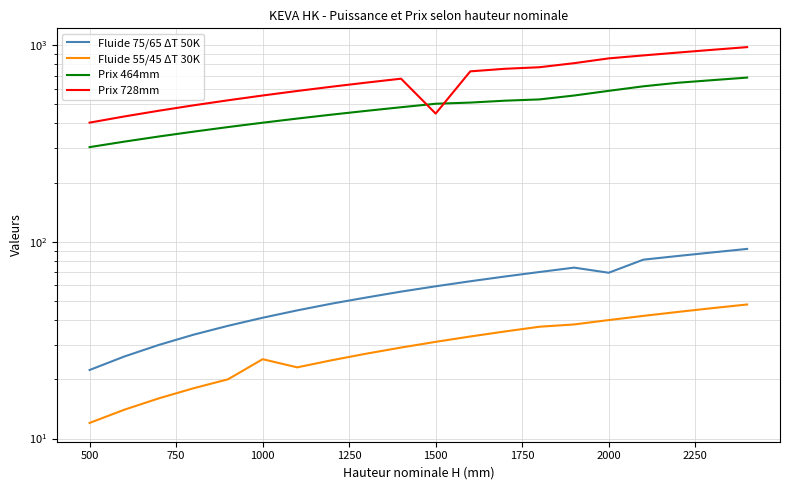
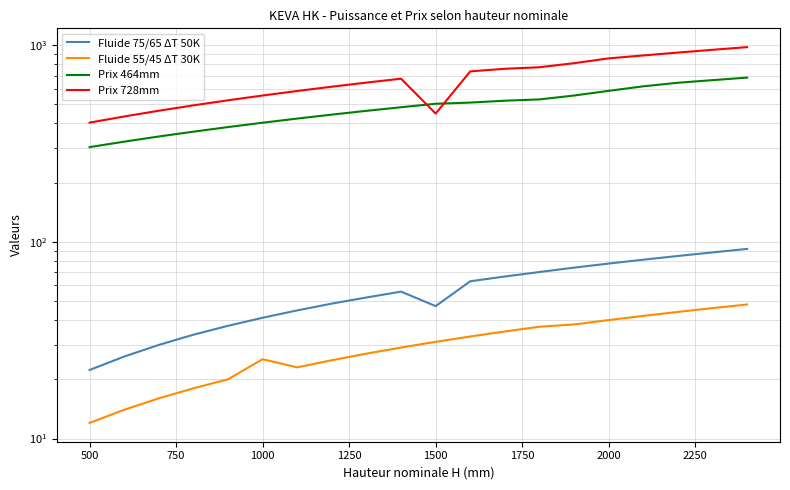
  {
    "Fluide 75/65 ΔT 50K": {
      "500": 22,
      "1000": 41,
-     "1500": 59,
-     "2000": 70
+     "1500": 47,
+     "2000": 78
    },
    "Fluide 55/45 ΔT 30K": {
      "500": 12,
      "1000": 25,
      "1500": 31,
      "2000": 40
    },
    "Prix 464mm": {
      "500": 300,
      "1000": 400,
      "1500": 500,
      "2000": 590
    },
    "Prix 728mm": {
      "500": 400,
      "1000": 550,
      "1500": 450,
      "2000": 900
    }
  }
